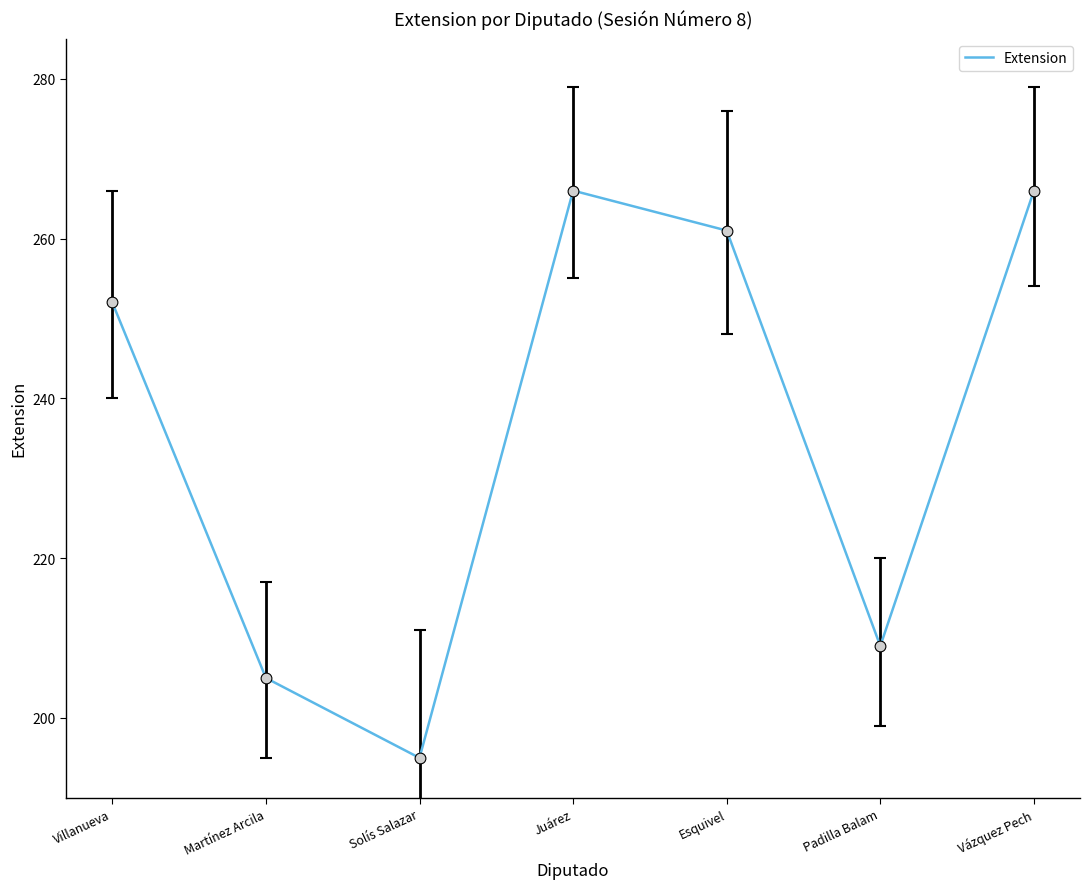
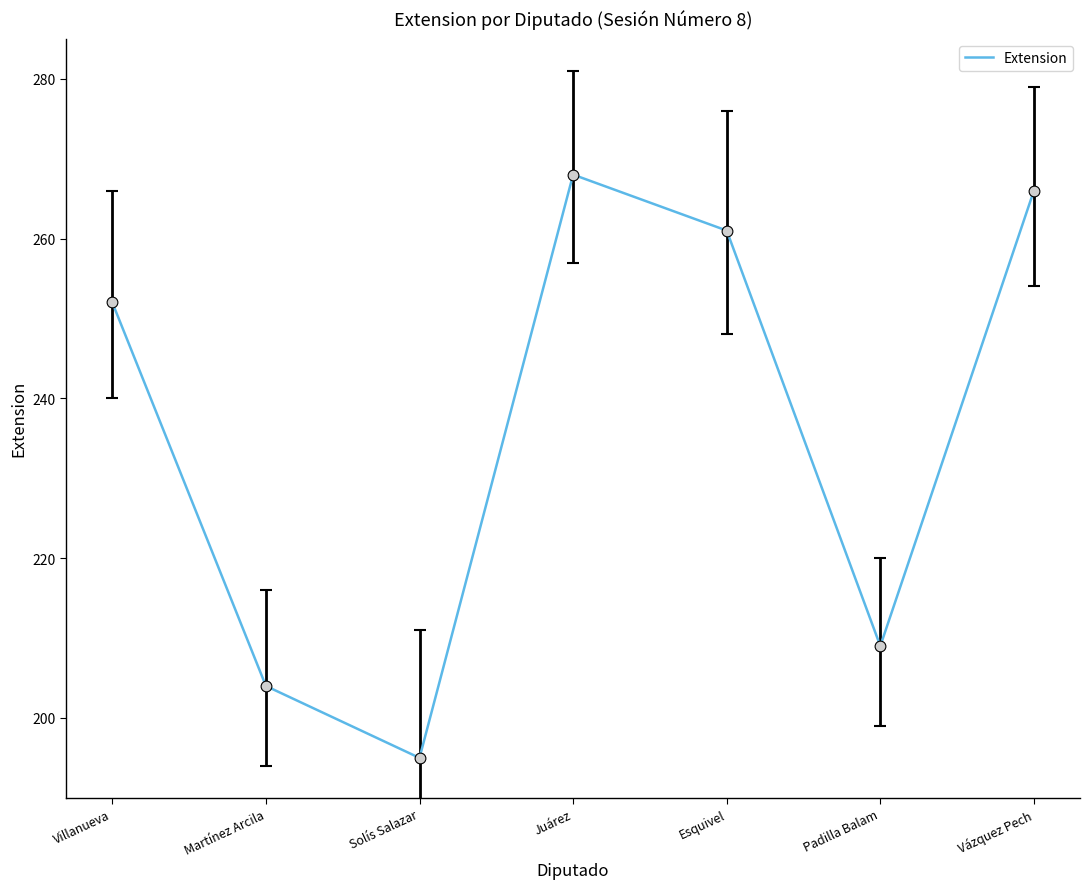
  {
    "Extension": {
      "Villanueva": 252,
-     "Martínez Arcila": 205,
+     "Martínez Arcila": 204,
      "Solís Salazar": 195,
-     "Juárez": 266,
+     "Juárez": 268,
      "Esquivel": 261,
      "Padilla Balam": 209,
      "Vázquez Pech": 266
    }
  }
